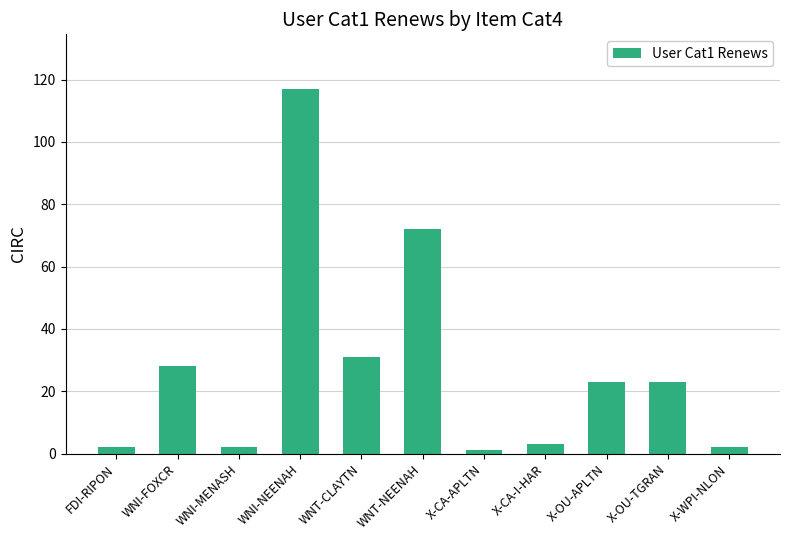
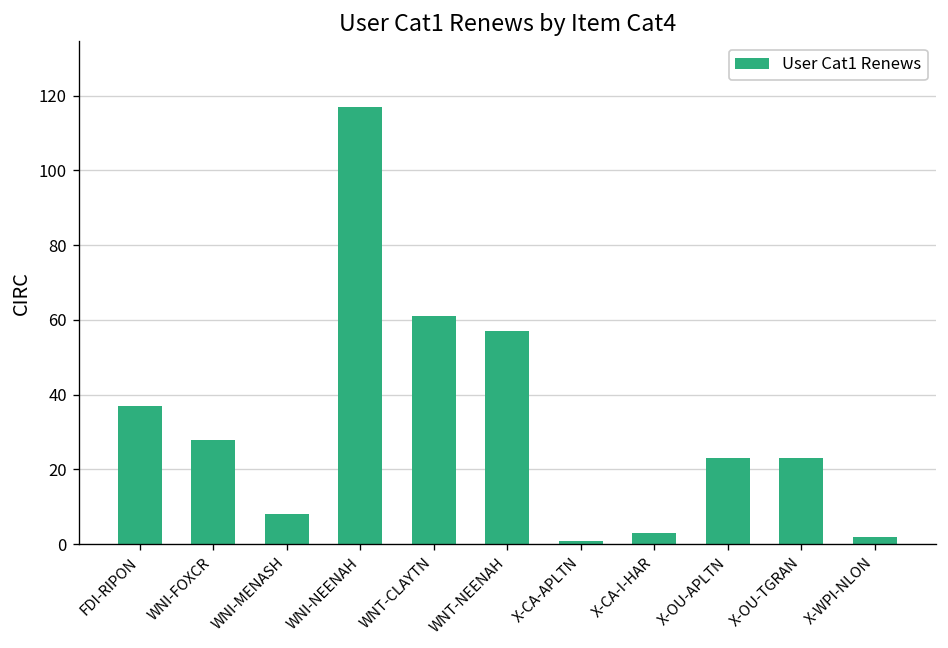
  {
-   "FDI-RIPON": 2,
+   "FDI-RIPON": 37,
    "WNI-FOXCR": 28,
-   "WNI-MENASH": 2,
+   "WNI-MENASH": 8,
    "WNI-NEENAH": 117,
-   "WNT-CLAYTN": 31,
-   "WNT-NEENAH": 72,
+   "WNT-CLAYTN": 61,
+   "WNT-NEENAH": 57,
    "X-CA-APLTN": 1,
    "X-CA-I-HAR": 3,
    "X-OU-APLTN": 23,
    "X-OU-TGRAN": 23,
    "X-WPI-NLON": 2
  }
